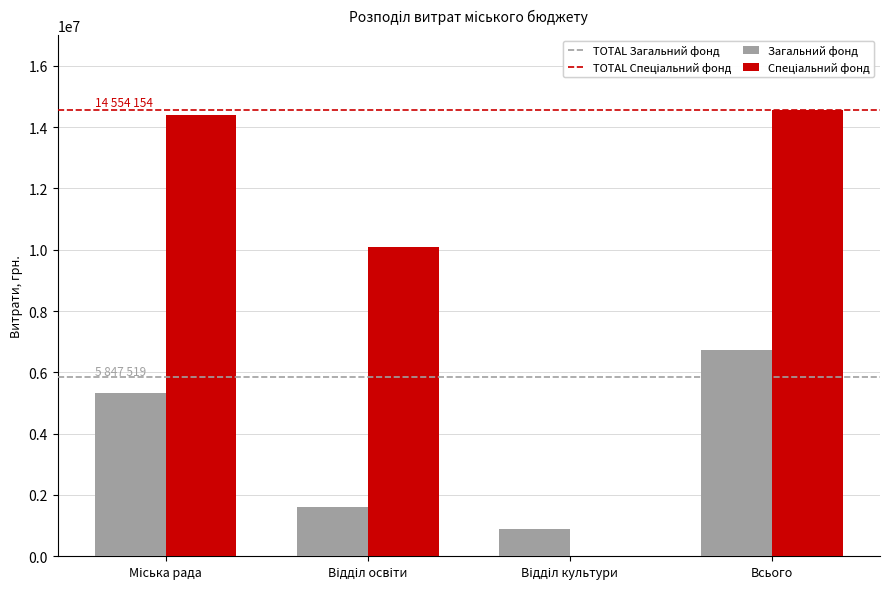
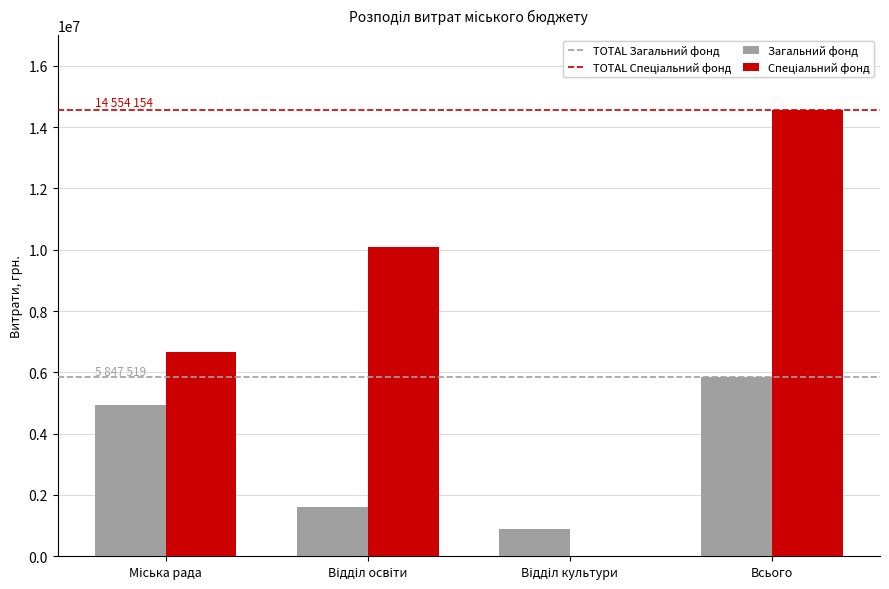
  {
    "Загальний фонд": {
-     "Міська рада": 5300000,
+     "Міська рада": 4900000,
      "Відділ освіти": 1600000,
      "Відділ культури": 900000,
-     "Всього": 6700000
+     "Всього": 5800000
    },
    "Спеціальний фонд": {
-     "Міська рада": 14400000,
+     "Міська рада": 6700000,
      "Відділ освіти": 10100000,
      "Відділ культури": 0,
      "Всього": 14600000
    }
  }
